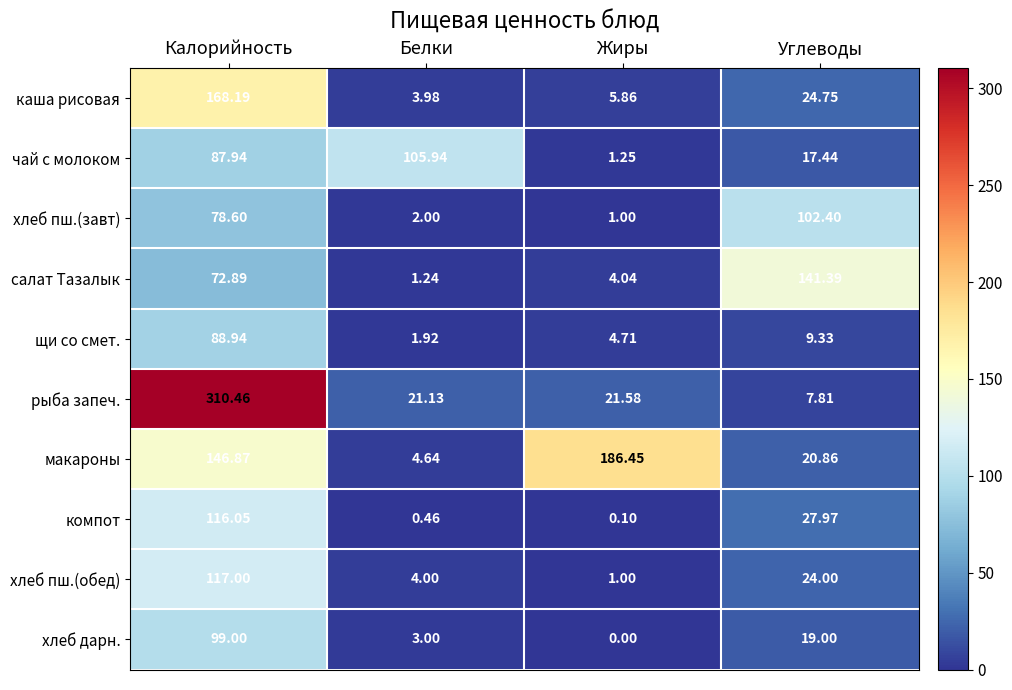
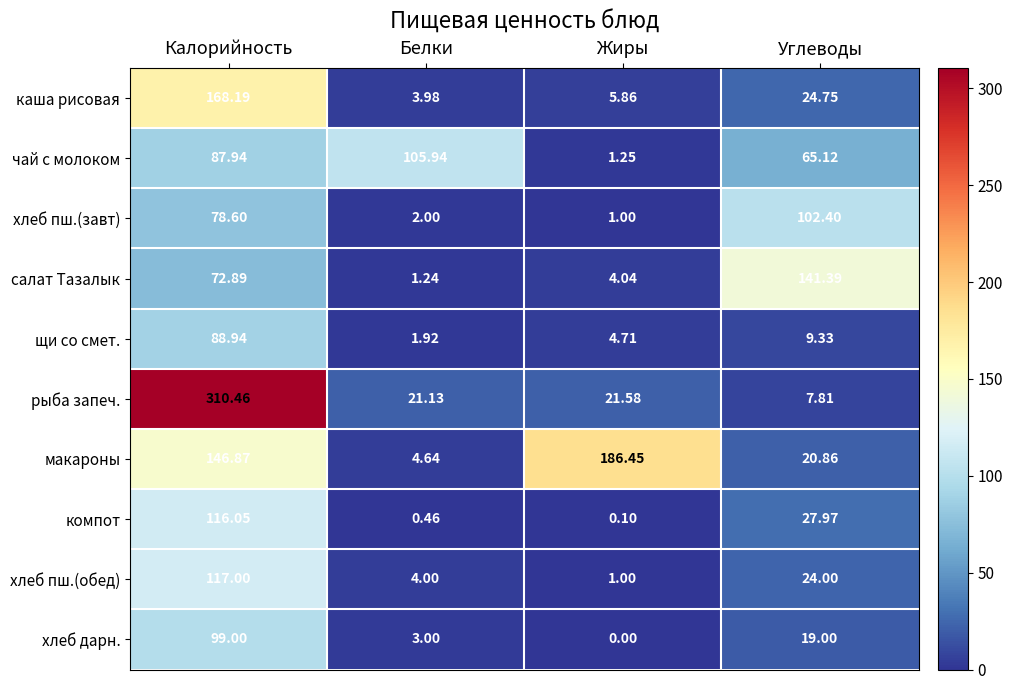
  {
    "каша рисовая": {
      "Калорийность": 168.19,
      "Белки": 3.98,
      "Жиры": 5.86,
      "Углеводы": 24.75
    },
    "чай с молоком": {
      "Калорийность": 87.94,
      "Белки": 105.94,
      "Жиры": 1.25,
-     "Углеводы": 17.44
+     "Углеводы": 65.12
    },
    "хлеб пш.(завт)": {
      "Калорийность": 78.60,
      "Белки": 2.00,
      "Жиры": 1.00,
      "Углеводы": 102.40
    },
    "салат Тазалык": {
      "Калорийность": 72.89,
      "Белки": 1.24,
      "Жиры": 4.04
    },
    "щи со смет.": {
      "Калорийность": 88.94,
      "Белки": 1.92,
      "Жиры": 4.71,
      "Углеводы": 9.33
    },
    "рыба запеч.": {
      "Калорийность": 310.46,
      "Белки": 21.13,
      "Жиры": 21.58,
      "Углеводы": 7.81
    },
    "макароны": {
      "Калорийность": 146.87,
      "Белки": 4.64,
      "Жиры": 186.45,
      "Углеводы": 20.86
    },
    "компот": {
      "Белки": 0.46,
      "Жиры": 0.10,
      "Углеводы": 27.97
    },
    "хлеб пш.(обед)": {
      "Белки": 4.00,
      "Жиры": 1.00,
      "Углеводы": 24.00
    },
    "хлеб дарн.": {
      "Калорийность": 99.00,
      "Белки": 3.00,
      "Жиры": 0.00,
      "Углеводы": 19.00
    }
  }
